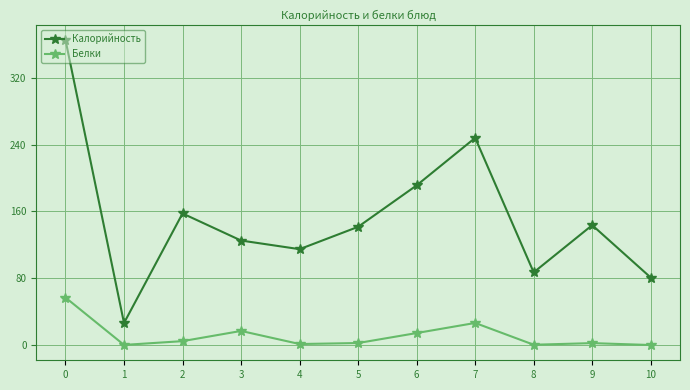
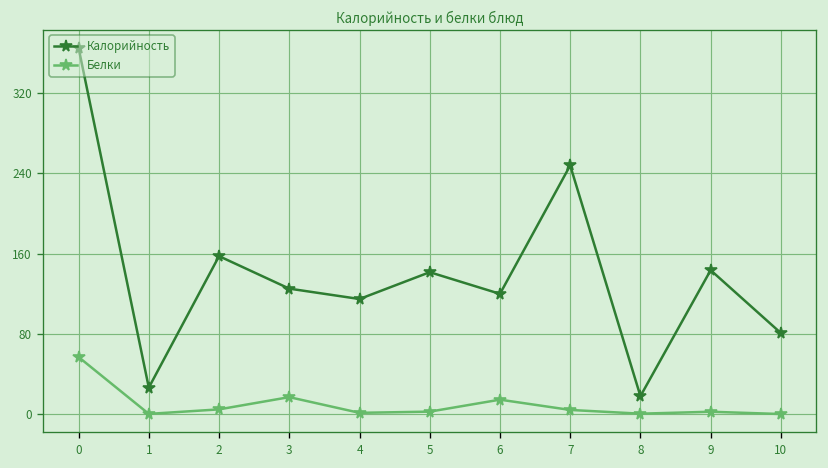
  {
    "Калорийность": {
      "1": 30,
      "2": 160,
      "3": 130,
      "4": 110,
      "5": 140,
-     "6": 190,
+     "6": 120,
      "7": 250,
-     "8": 90,
+     "8": 20,
      "9": 140,
      "10": 80
    },
    "Белки": {
      "0": 60,
      "1": 0,
      "2": 0,
      "3": 20,
      "4": 0,
      "5": 0,
      "6": 10,
-     "7": 30,
+     "7": 0,
      "8": 0,
      "9": 0,
      "10": 0
    }
  }
